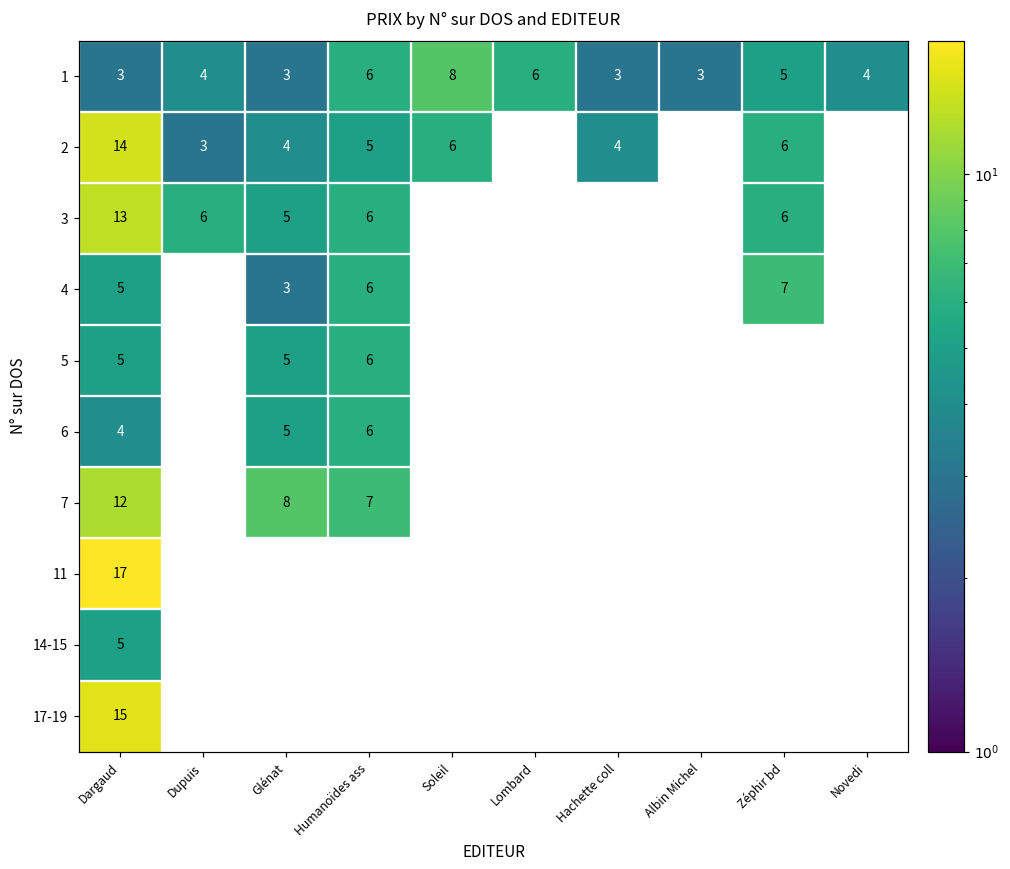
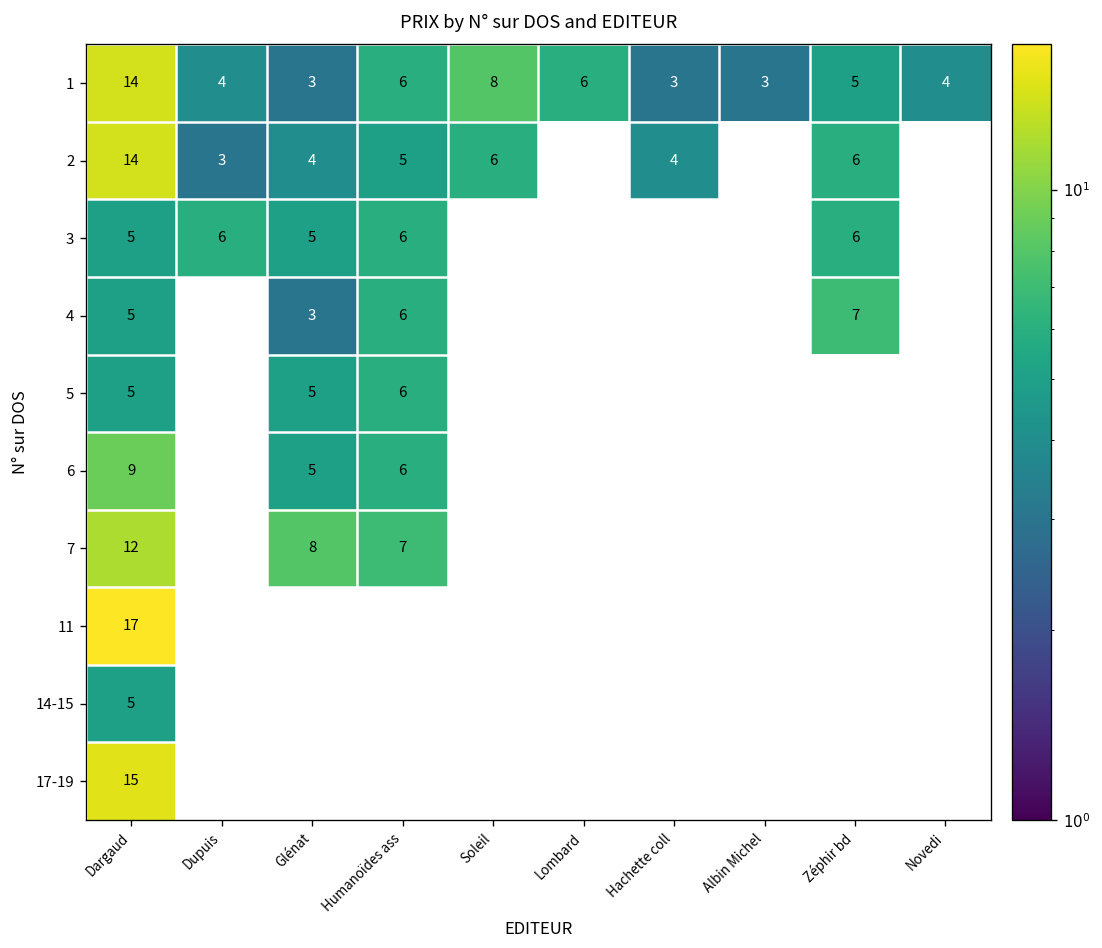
  {
    "1": {
-     "Dargaud": 3,
+     "Dargaud": 14,
      "Dupuis": 4,
      "Glénat": 3,
      "Humanoïdes ass": 6,
      "Soleil": 8,
      "Lombard": 6,
      "Hachette coll": 3,
      "Albin Michel": 3,
      "Zéphir bd": 5,
      "Novedi": 4
    },
    "2": {
      "Dargaud": 14,
      "Dupuis": 3,
      "Glénat": 4,
      "Humanoïdes ass": 5,
      "Soleil": 6,
      "Hachette coll": 4,
      "Zéphir bd": 6
    },
    "3": {
-     "Dargaud": 13,
+     "Dargaud": 5,
      "Dupuis": 6,
      "Glénat": 5,
      "Humanoïdes ass": 6,
      "Zéphir bd": 6
    },
    "4": {
      "Dargaud": 5,
      "Glénat": 3,
      "Humanoïdes ass": 6,
      "Zéphir bd": 7
    },
    "5": {
      "Dargaud": 5,
      "Glénat": 5,
      "Humanoïdes ass": 6
    },
    "6": {
-     "Dargaud": 4,
+     "Dargaud": 9,
      "Glénat": 5,
      "Humanoïdes ass": 6
    },
    "7": {
      "Dargaud": 12,
      "Glénat": 8,
      "Humanoïdes ass": 7
    },
    "11": {
      "Dargaud": 17
    },
    "14-15": {
      "Dargaud": 5
    },
    "17-19": {
      "Dargaud": 15
    }
  }
